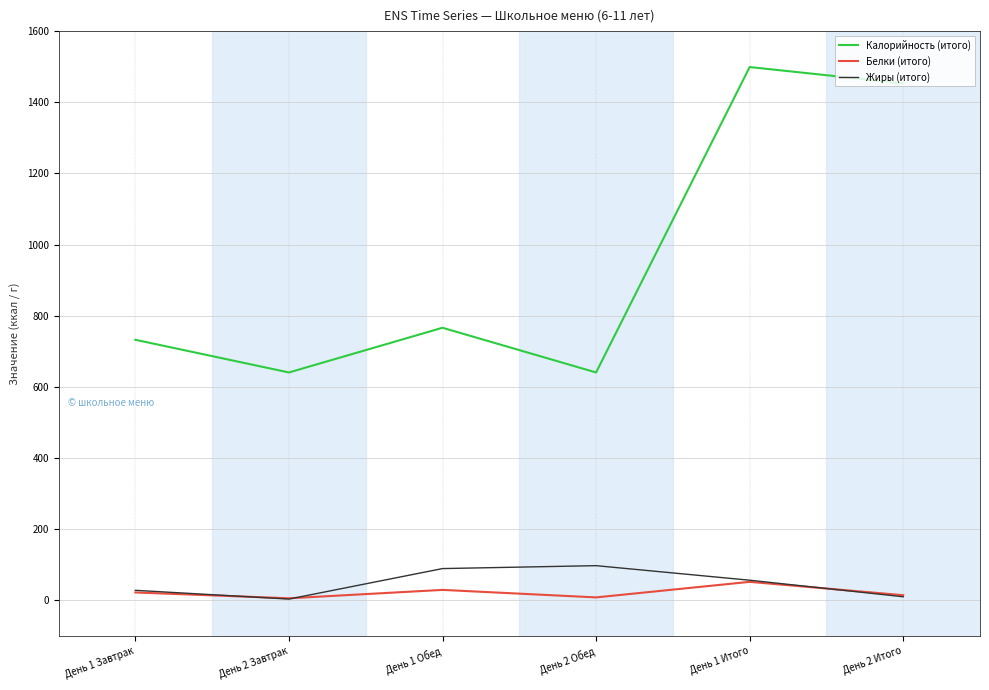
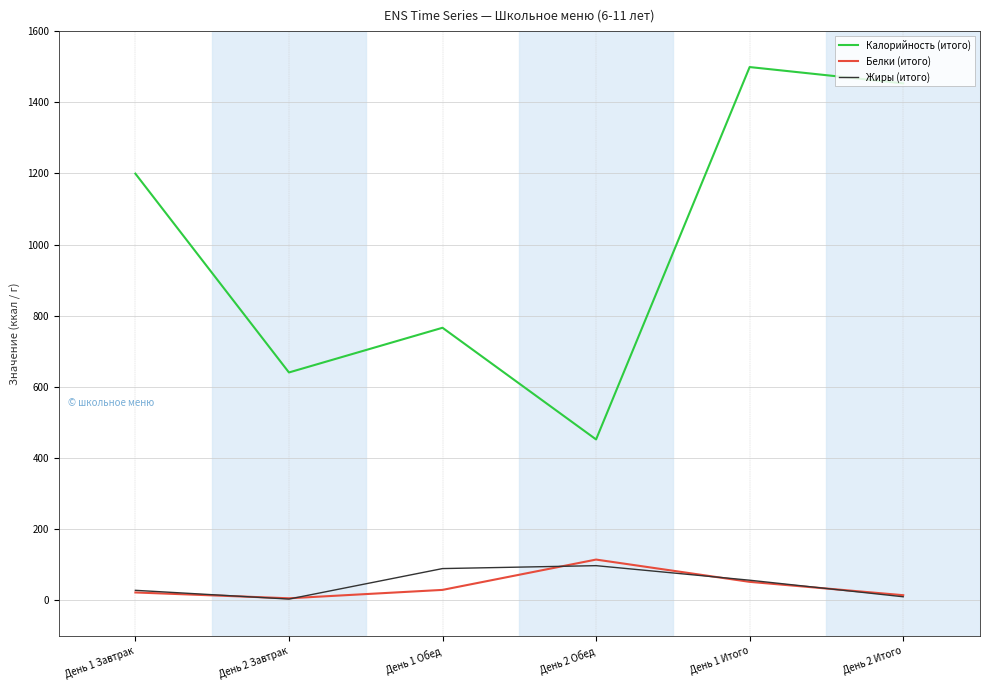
  {
    "Калорийность (итого)": {
-     "День 1 Завтрак": 730,
+     "День 1 Завтрак": 1200,
      "День 2 Завтрак": 640,
      "День 1 Обед": 770,
-     "День 2 Обед": 640,
+     "День 2 Обед": 450,
      "День 1 Итого": 1500
    },
    "Белки (итого)": {
      "День 1 Обед": 30,
-     "День 2 Обед": 10
+     "День 2 Обед": 120
    },
    "Жиры (итого)": {
      "День 1 Обед": 90,
      "День 2 Обед": 100
    }
  }
